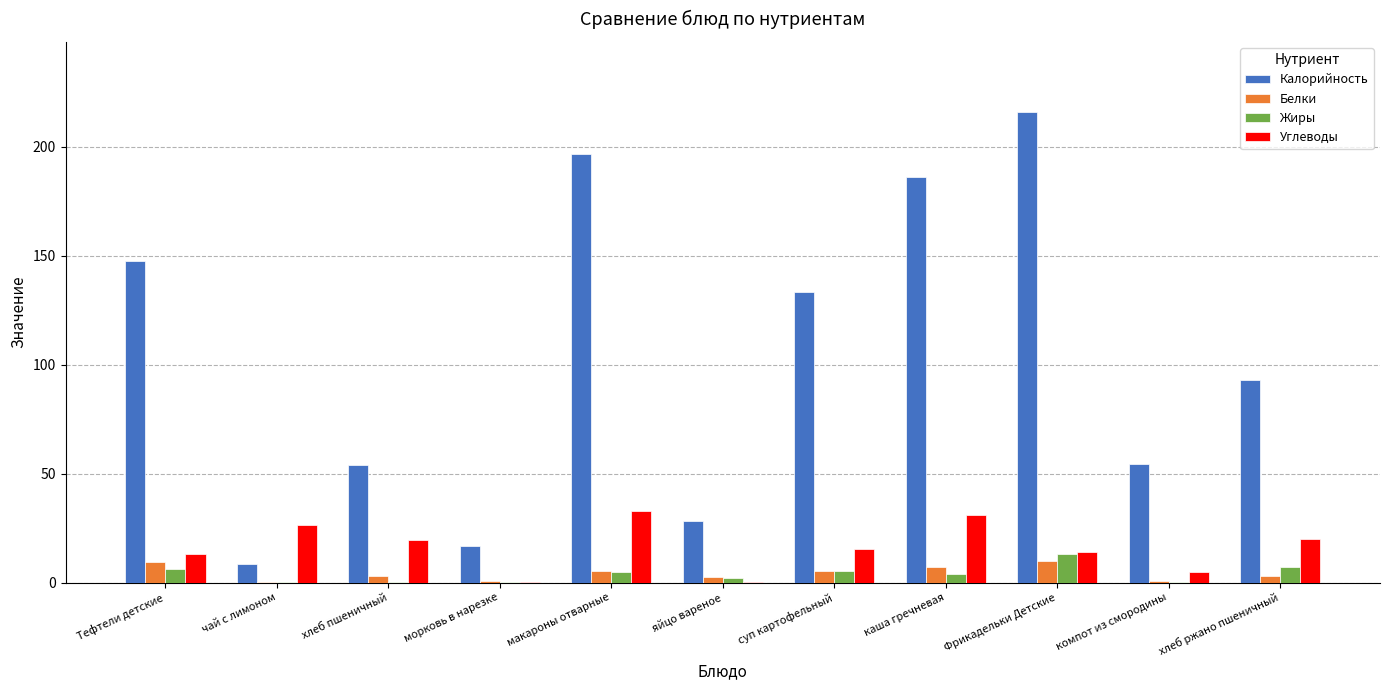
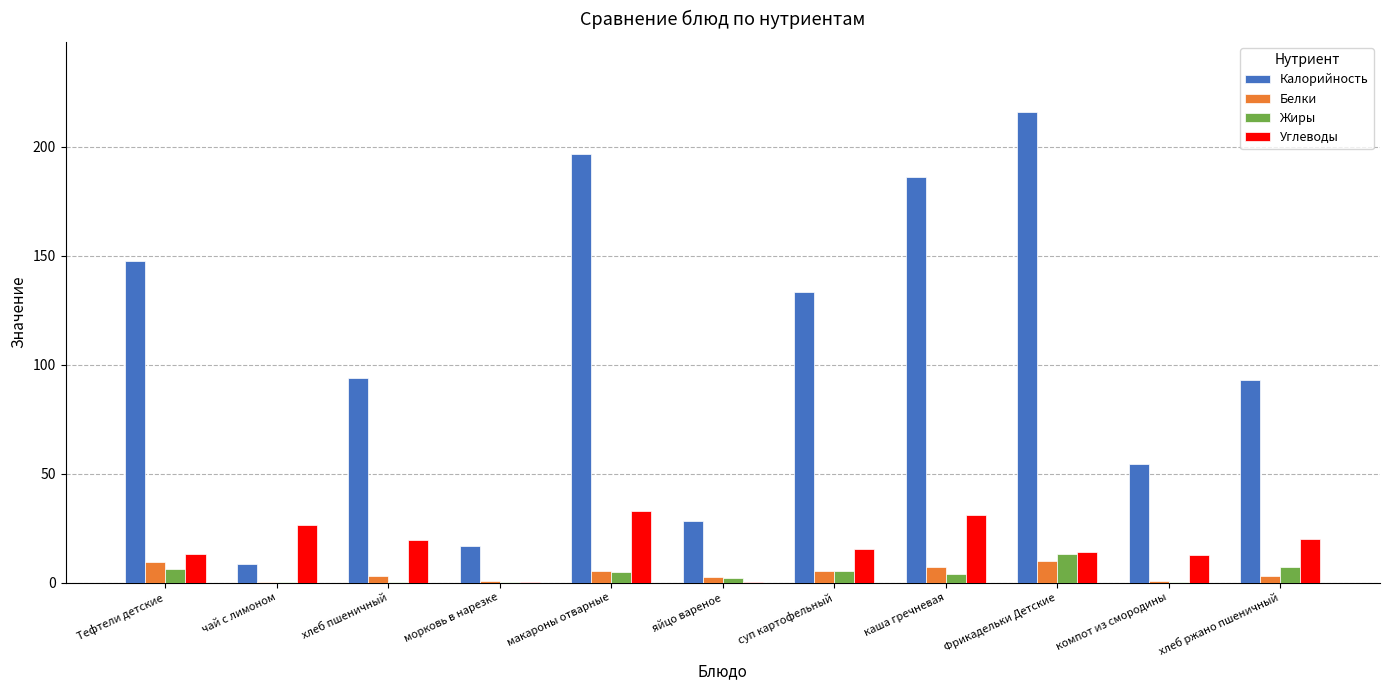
  {
    "Калорийность": {
      "Тефтели детские": 148,
      "чай с лимоном": 9,
-     "хлеб пшеничный": 54,
+     "хлеб пшеничный": 94,
      "морковь в нарезке": 17,
      "макароны отварные": 197,
      "яйцо вареное": 28,
      "суп картофельный": 133,
      "каша гречневая": 186,
      "Фрикадельки Детские": 216,
      "компот из смородины": 55,
      "хлеб ржано пшеничный": 93
    },
    "Белки": {
      "Тефтели детские": 9,
      "хлеб пшеничный": 3,
      "макароны отварные": 5,
      "яйцо вареное": 2,
      "суп картофельный": 5,
      "каша гречневая": 7,
      "Фрикадельки Детские": 10,
      "хлеб ржано пшеничный": 3
    },
    "Жиры": {
      "Тефтели детские": 6,
      "макароны отварные": 5,
      "яйцо вареное": 2,
      "суп картофельный": 6,
      "каша гречневая": 4,
      "Фрикадельки Детские": 13,
      "хлеб ржано пшеничный": 7
    },
    "Углеводы": {
      "Тефтели детские": 13,
      "чай с лимоном": 26,
      "хлеб пшеничный": 20,
      "макароны отварные": 33,
      "суп картофельный": 16,
      "каша гречневая": 31,
      "Фрикадельки Детские": 14,
-     "компот из смородины": 5,
+     "компот из смородины": 13,
      "хлеб ржано пшеничный": 20
    }
  }
